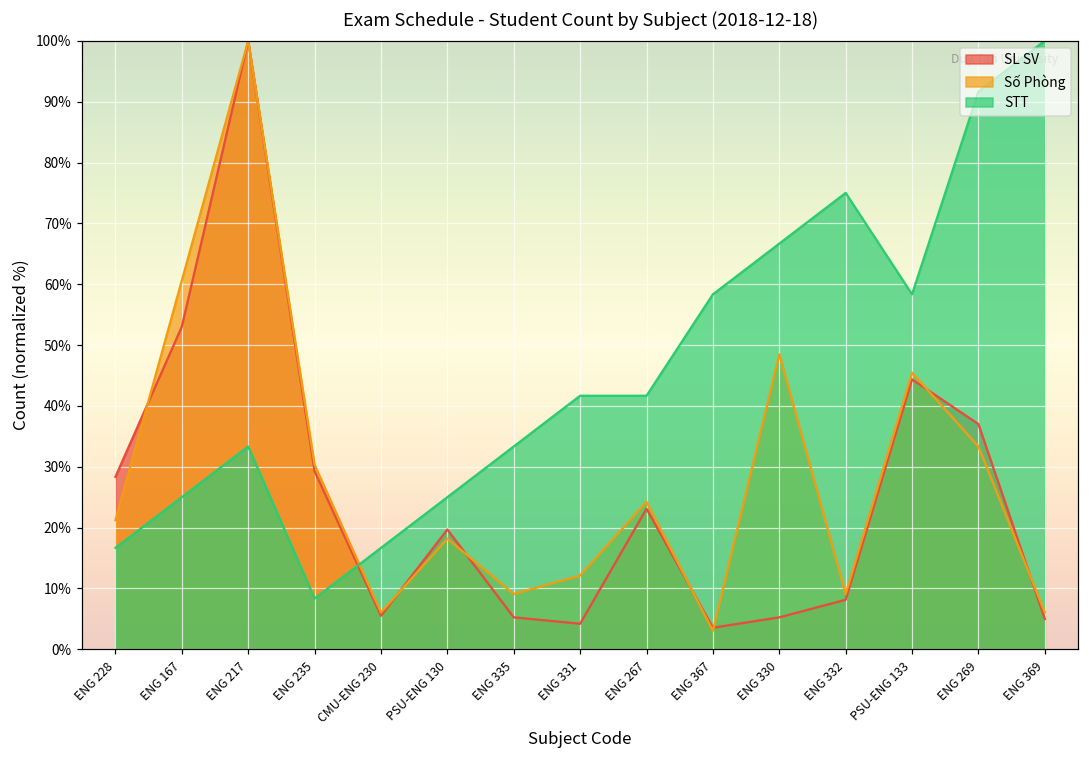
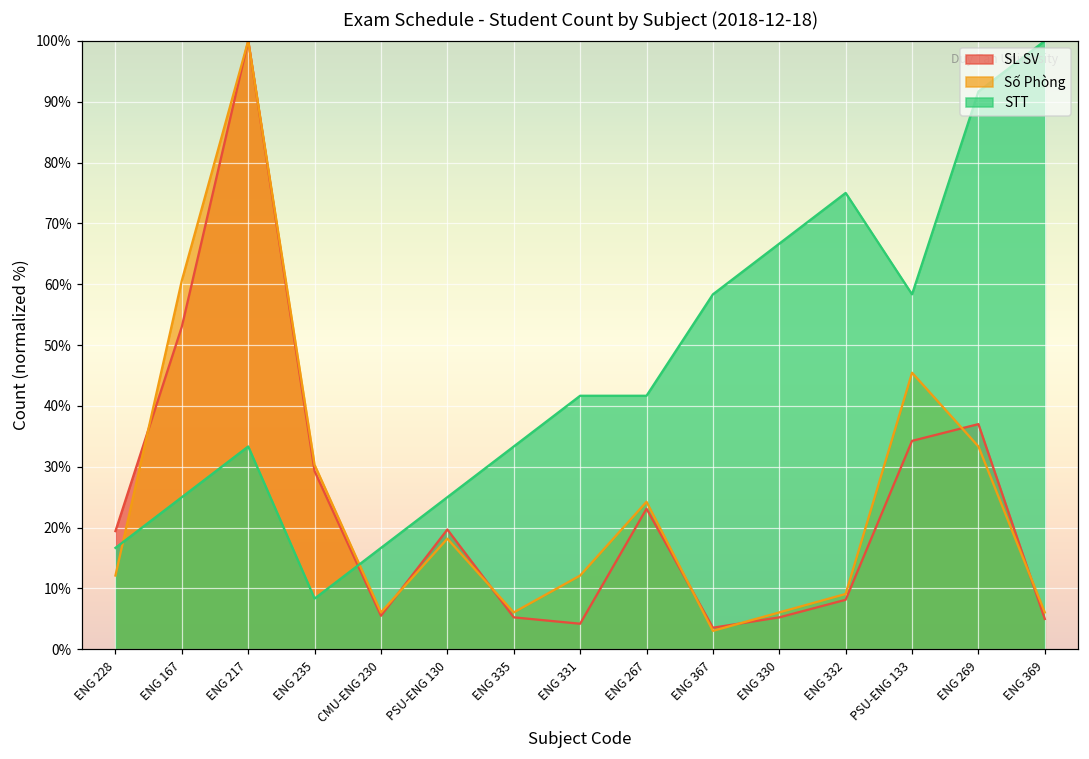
  {
    "SL SV": {
-     "ENG 228": "28%",
+     "ENG 228": "19%",
      "ENG 167": "53%",
      "ENG 235": "29%",
      "CMU-ENG 230": "6%",
      "PSU-ENG 130": "20%",
      "ENG 335": "5%",
      "ENG 331": "4%",
      "ENG 267": "23%",
      "ENG 367": "4%",
      "ENG 330": "5%",
      "ENG 332": "8%",
-     "PSU-ENG 133": "44%",
+     "PSU-ENG 133": "34%",
      "ENG 269": "37%",
      "ENG 369": "5%"
    },
    "Số Phòng": {
-     "ENG 228": "21%",
+     "ENG 228": "12%",
      "ENG 167": "61%",
      "ENG 235": "30%",
      "CMU-ENG 230": "6%",
      "PSU-ENG 130": "18%",
-     "ENG 335": "9%",
+     "ENG 335": "6%",
      "ENG 331": "12%",
      "ENG 267": "24%",
      "ENG 367": "3%",
-     "ENG 330": "48%",
+     "ENG 330": "6%",
      "ENG 332": "9%",
      "PSU-ENG 133": "45%",
      "ENG 269": "33%",
      "ENG 369": "6%"
    },
    "STT": {
      "ENG 228": "17%",
      "ENG 167": "25%",
      "ENG 217": "33%",
      "ENG 235": "8%",
      "CMU-ENG 230": "17%",
      "PSU-ENG 130": "25%",
      "ENG 335": "33%",
      "ENG 331": "42%",
      "ENG 267": "42%",
      "ENG 367": "58%",
      "ENG 330": "67%",
      "ENG 332": "75%",
      "PSU-ENG 133": "58%",
      "ENG 369": "100%"
    }
  }
